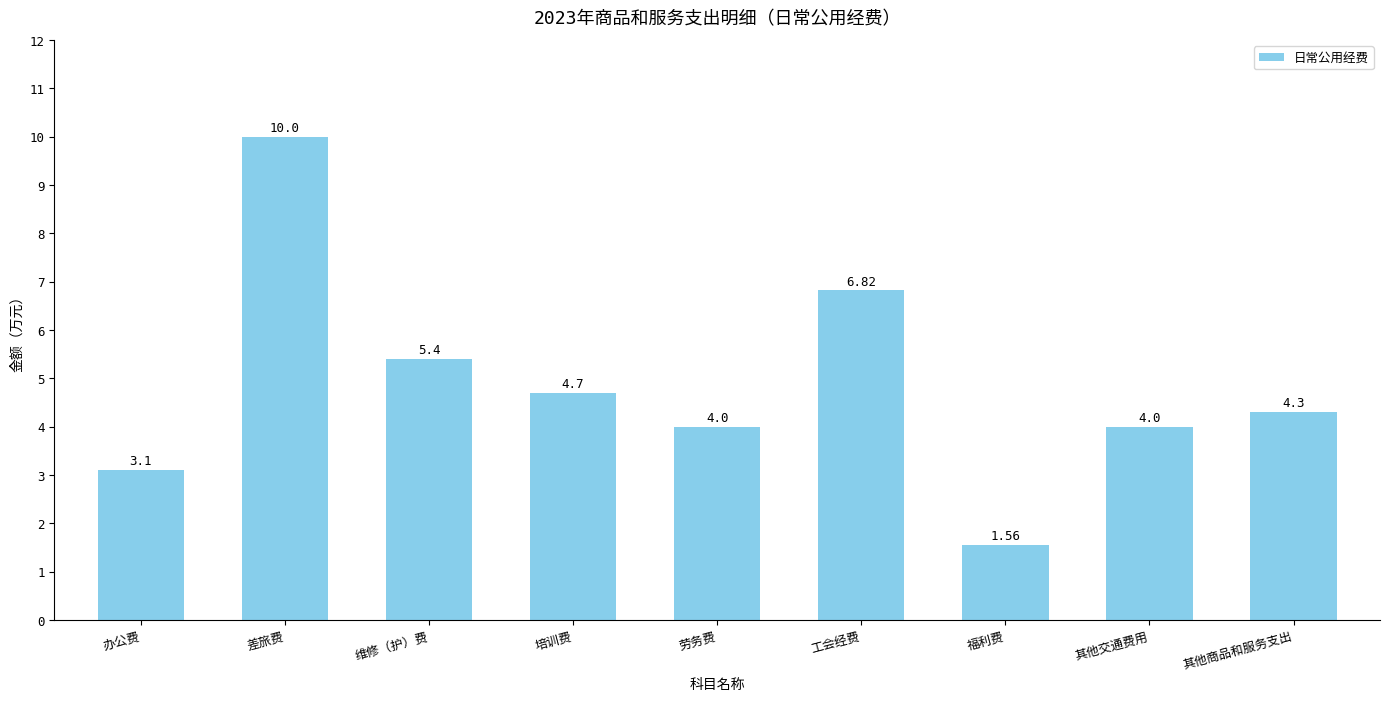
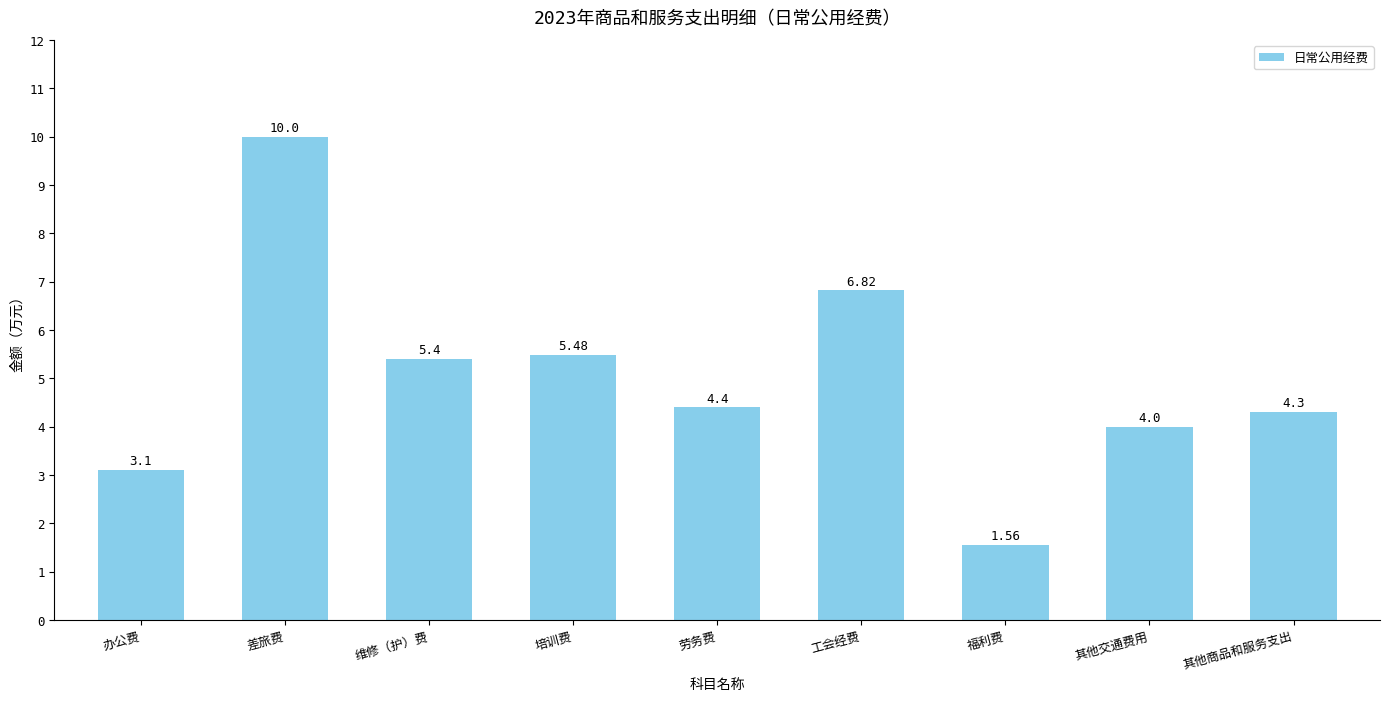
  {
    "办公费": 3.1,
    "差旅费": 10.0,
    "维修（护）费": 5.4,
-   "培训费": 4.7,
-   "劳务费": 4.0,
+   "培训费": 5.48,
+   "劳务费": 4.4,
    "工会经费": 6.82,
    "福利费": 1.56,
    "其他交通费用": 4.0,
    "其他商品和服务支出": 4.3
  }
